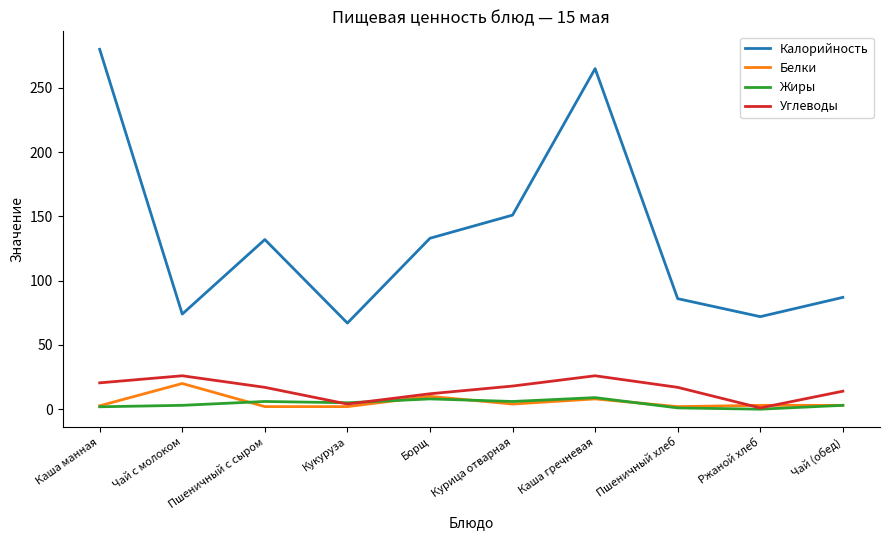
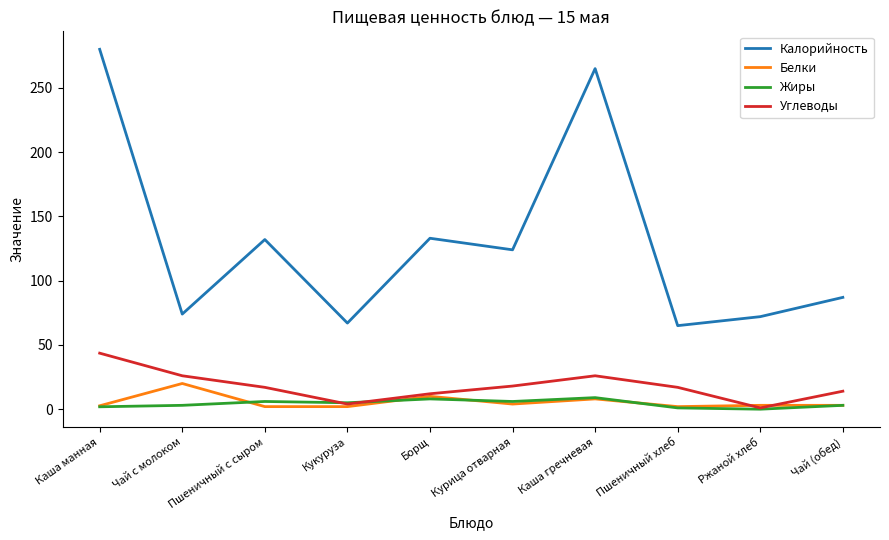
  {
    "Калорийность": {
      "Каша манная": 280,
      "Чай с молоком": 74,
      "Пшеничный с сыром": 132,
      "Кукуруза": 67,
      "Борщ": 133,
-     "Курица отварная": 151,
+     "Курица отварная": 124,
      "Каша гречневая": 265,
-     "Пшеничный хлеб": 86,
+     "Пшеничный хлеб": 65,
      "Ржаной хлеб": 72,
      "Чай (обед)": 87
    },
    "Белки": {
      "Чай с молоком": 20,
      "Пшеничный с сыром": 2,
      "Курица отварная": 4,
      "Ржаной хлеб": 3
    },
    "Жиры": {
      "Чай с молоком": 3,
      "Пшеничный с сыром": 6,
      "Борщ": 8,
      "Курица отварная": 6
    },
    "Углеводы": {
-     "Каша манная": 21,
+     "Каша манная": 44,
      "Чай с молоком": 26,
      "Пшеничный с сыром": 17,
      "Курица отварная": 18,
      "Каша гречневая": 26,
      "Пшеничный хлеб": 17,
      "Чай (обед)": 14
    }
  }
